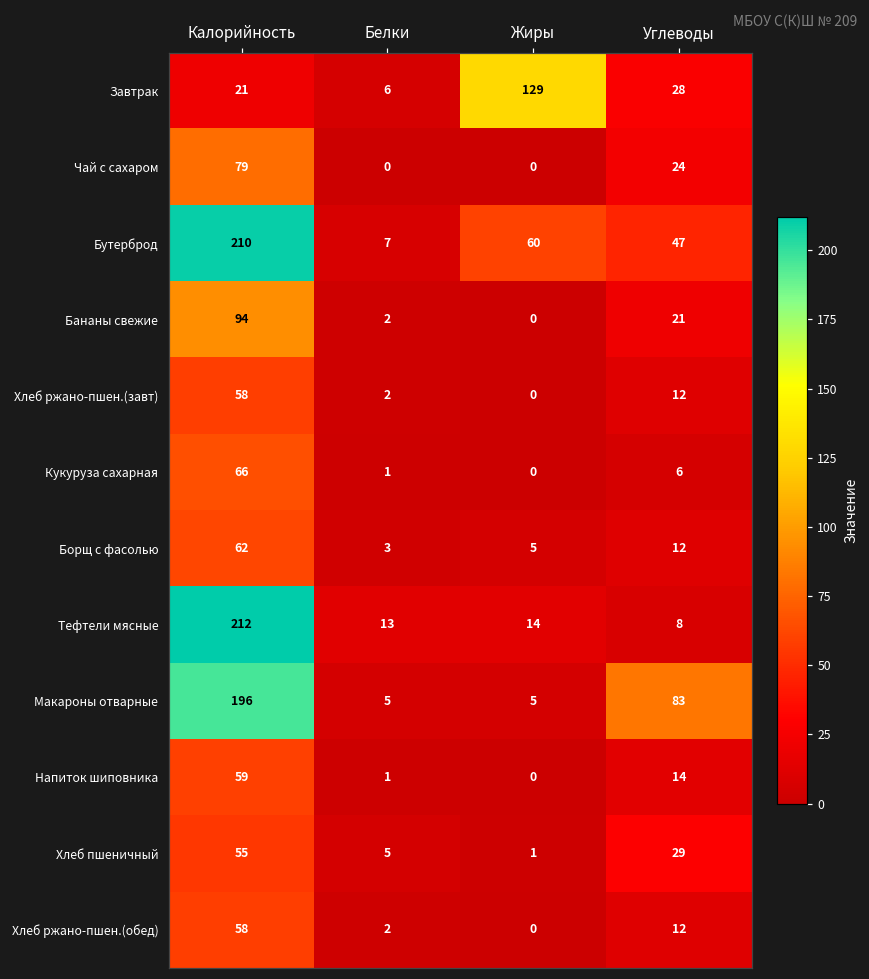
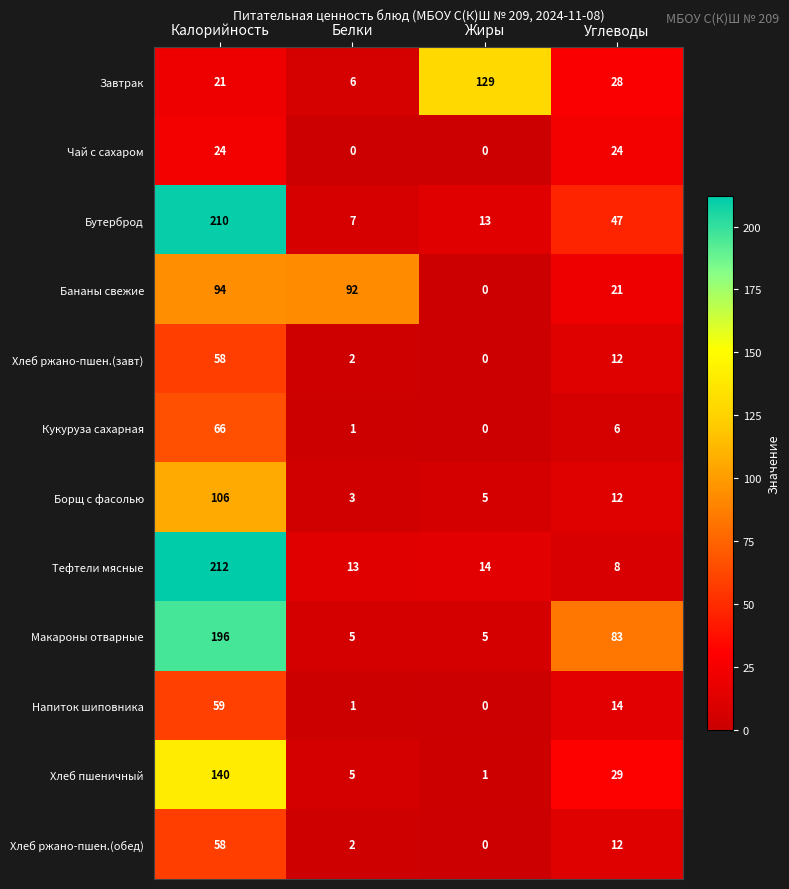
  {
    "Завтрак": {
      "Калорийность": 21,
      "Белки": 6,
      "Жиры": 129,
      "Углеводы": 28
    },
    "Чай с сахаром": {
-     "Калорийность": 79,
+     "Калорийность": 24,
      "Белки": 0,
      "Жиры": 0,
      "Углеводы": 24
    },
    "Бутерброд": {
      "Калорийность": 210,
      "Белки": 7,
-     "Жиры": 60,
+     "Жиры": 13,
      "Углеводы": 47
    },
    "Бананы свежие": {
      "Калорийность": 94,
-     "Белки": 2,
+     "Белки": 92,
      "Жиры": 0,
      "Углеводы": 21
    },
    "Хлеб ржано-пшен.(завт)": {
      "Калорийность": 58,
      "Белки": 2,
      "Жиры": 0,
      "Углеводы": 12
    },
    "Кукуруза сахарная": {
      "Калорийность": 66,
      "Белки": 1,
      "Жиры": 0,
      "Углеводы": 6
    },
    "Борщ с фасолью": {
-     "Калорийность": 62,
+     "Калорийность": 106,
      "Белки": 3,
      "Жиры": 5,
      "Углеводы": 12
    },
    "Тефтели мясные": {
      "Калорийность": 212,
      "Белки": 13,
      "Жиры": 14,
      "Углеводы": 8
    },
    "Макароны отварные": {
      "Калорийность": 196,
      "Белки": 5,
      "Жиры": 5,
      "Углеводы": 83
    },
    "Напиток шиповника": {
      "Калорийность": 59,
      "Белки": 1,
      "Жиры": 0,
      "Углеводы": 14
    },
    "Хлеб пшеничный": {
-     "Калорийность": 55,
+     "Калорийность": 140,
      "Белки": 5,
      "Жиры": 1,
      "Углеводы": 29
    },
    "Хлеб ржано-пшен.(обед)": {
      "Калорийность": 58,
      "Белки": 2,
      "Жиры": 0,
      "Углеводы": 12
    }
  }
